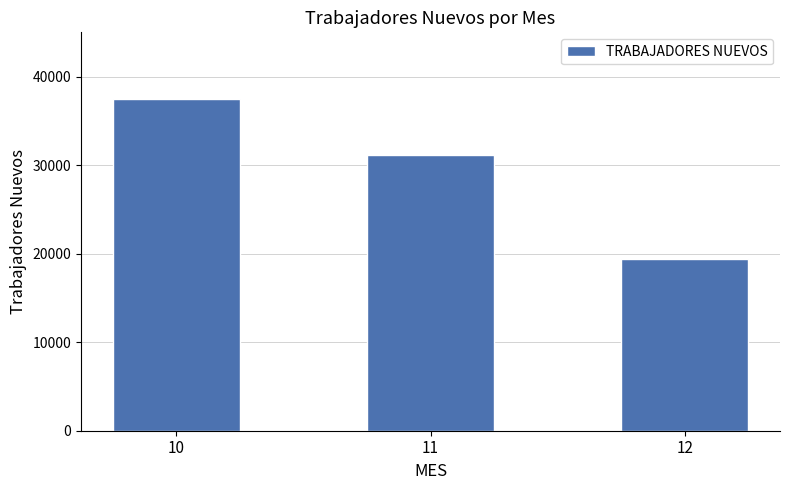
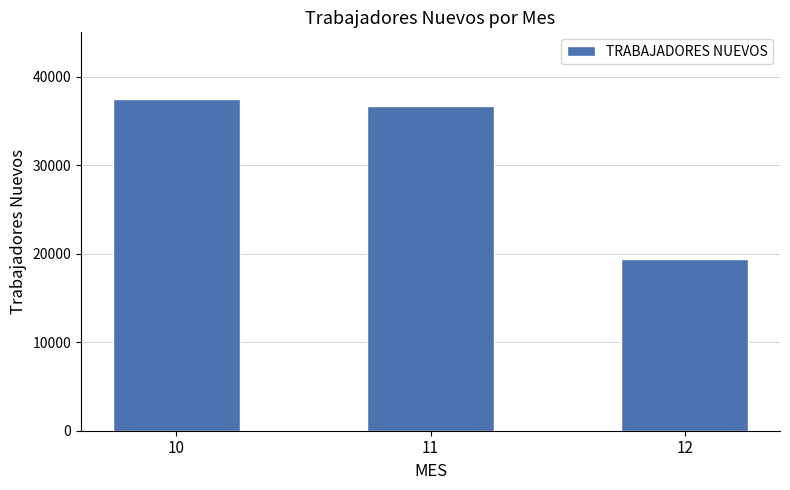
  {
    "10": 38000,
-   "11": 31000,
+   "11": 37000,
    "12": 19000
  }
